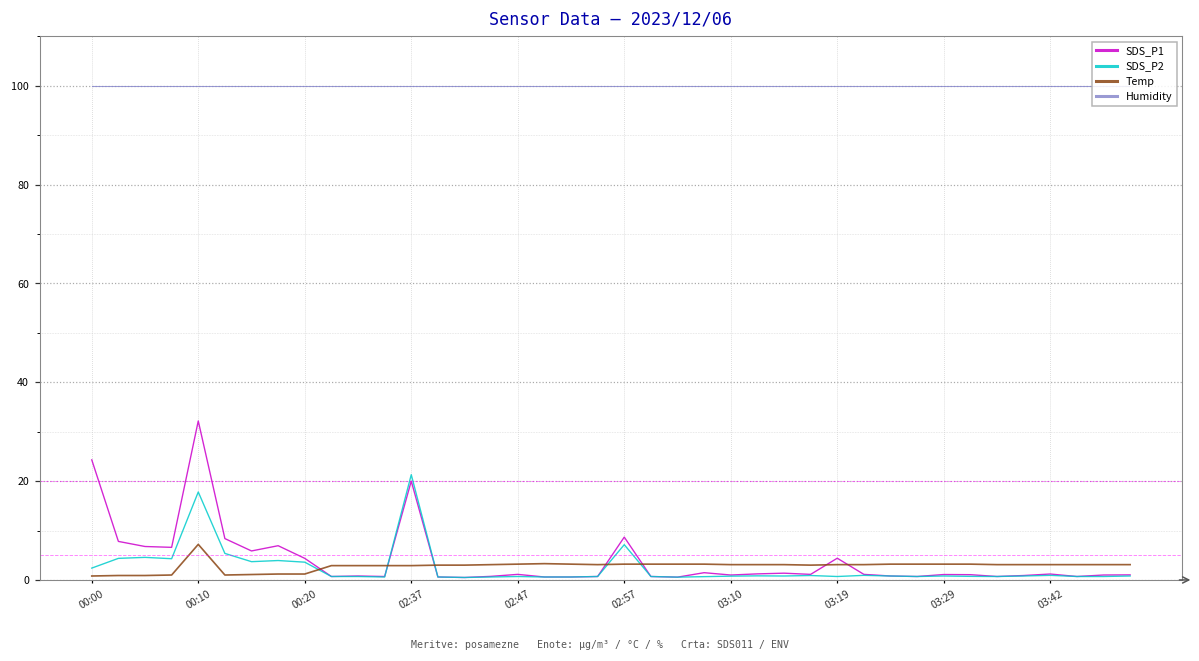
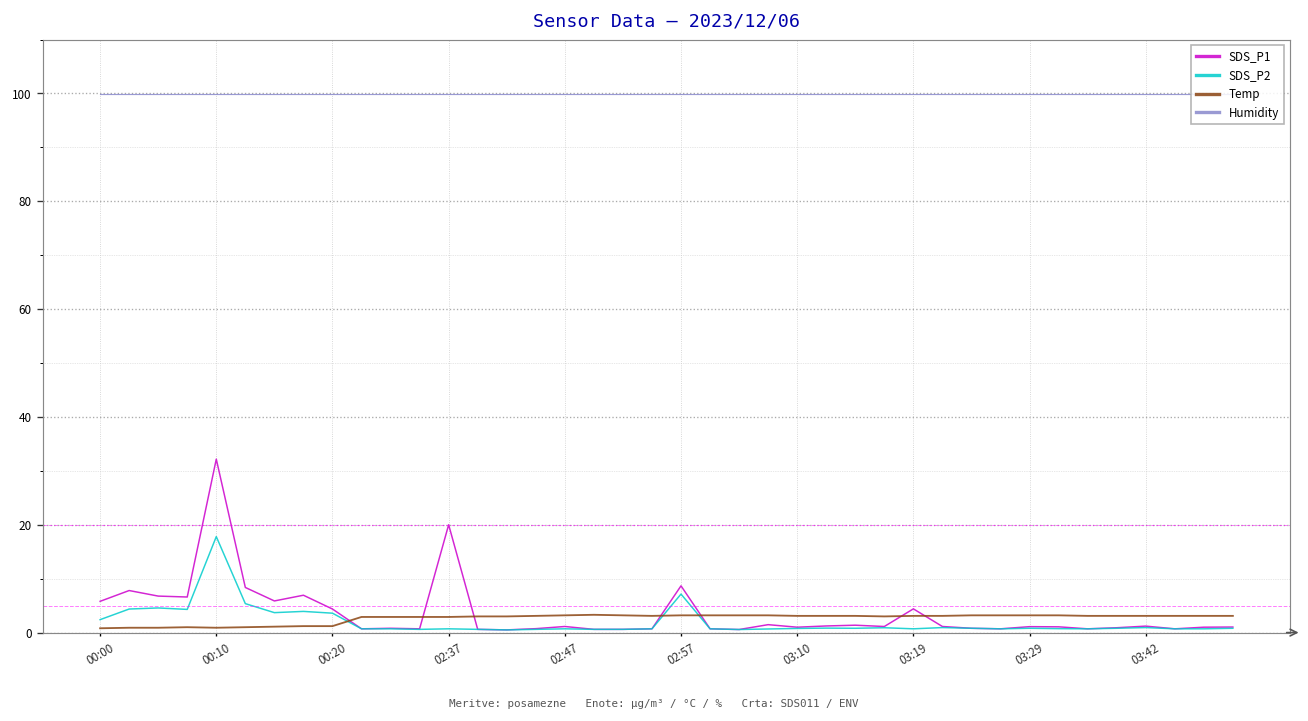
  {
    "SDS_P1": {
-     "00:00": 24,
+     "00:00": 6,
      "00:10": 32,
      "00:20": 4,
      "02:37": 20,
      "02:57": 9,
      "03:19": 4
    },
    "SDS_P2": {
      "00:00": 2,
      "00:10": 18,
      "00:20": 4,
-     "02:37": 21,
+     "02:37": 1,
      "02:57": 7,
      "03:19": 1
    },
    "Temp": {
      "00:00": 1,
-     "00:10": 7,
+     "00:10": 1,
      "00:20": 1,
      "02:37": 3,
      "02:47": 3,
      "02:57": 3,
      "03:10": 3,
      "03:19": 3,
      "03:29": 3,
      "03:42": 3
    },
    "Humidity": {
      "00:00": 100,
      "00:10": 100,
      "00:20": 100,
      "02:37": 100,
      "02:47": 100,
      "02:57": 100,
      "03:10": 100,
      "03:19": 100,
      "03:29": 100,
      "03:42": 100
    }
  }
